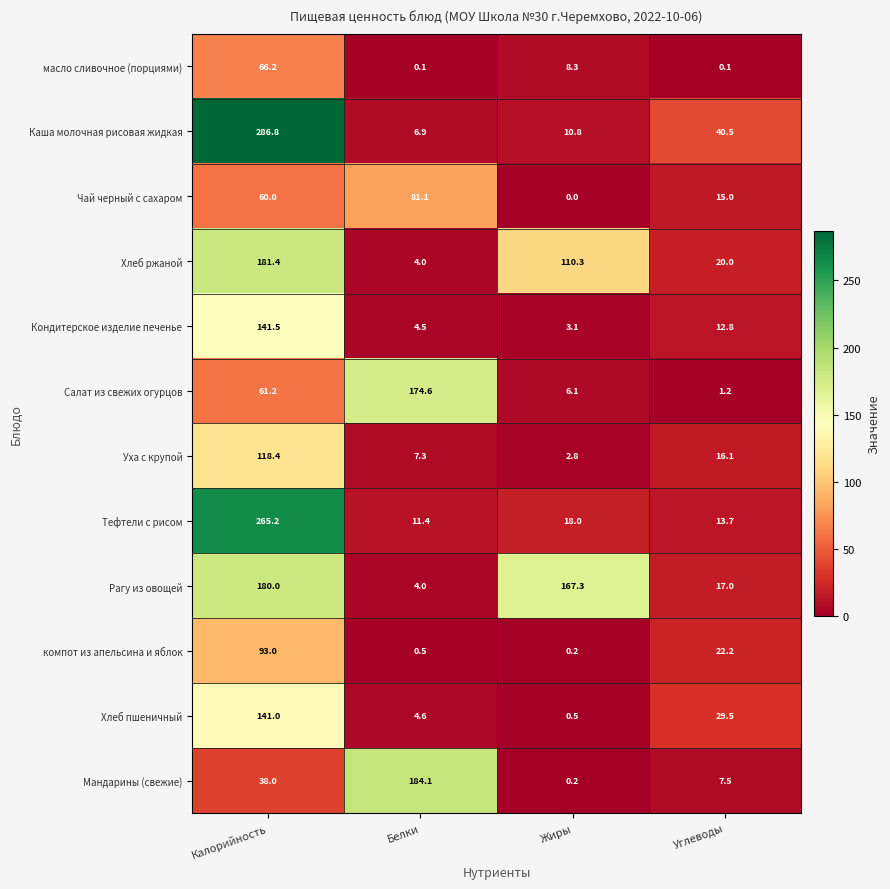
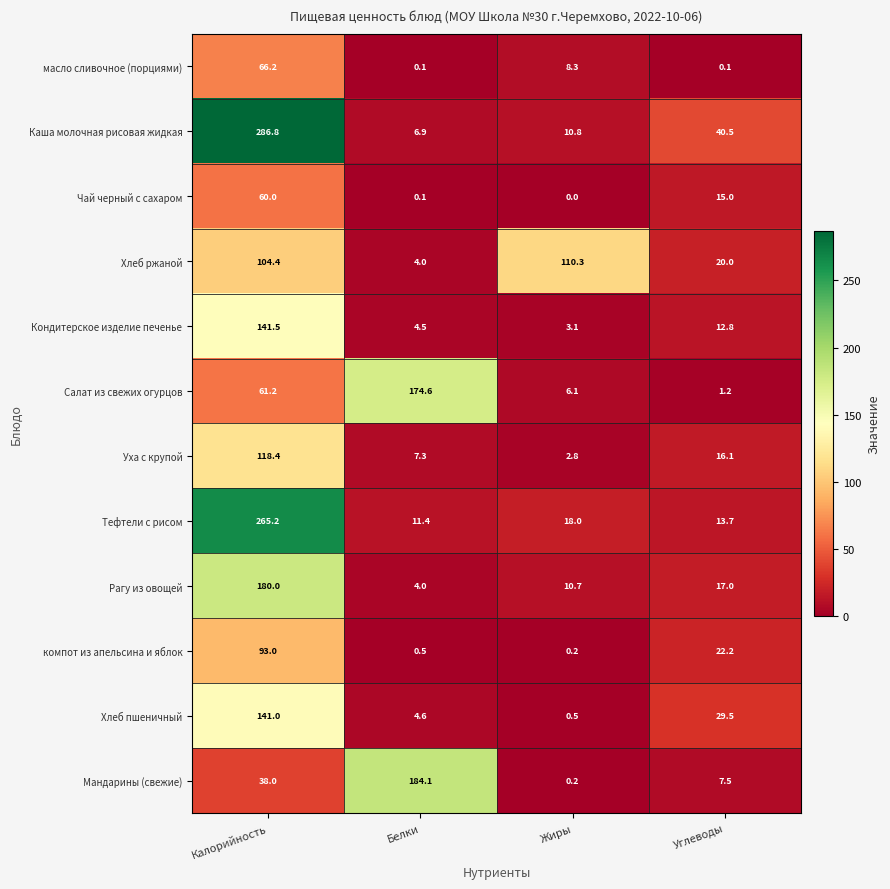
  {
    "масло сливочное (порциями)": {
      "Калорийность": 66.2,
      "Белки": 0.1,
      "Жиры": 8.3,
      "Углеводы": 0.1
    },
    "Каша молочная рисовая жидкая": {
      "Калорийность": 286.8,
      "Белки": 6.9,
      "Жиры": 10.8,
      "Углеводы": 40.5
    },
    "Чай черный с сахаром": {
      "Калорийность": 60.0,
-     "Белки": 81.1,
+     "Белки": 0.1,
      "Жиры": 0.0,
      "Углеводы": 15.0
    },
    "Хлеб ржаной": {
-     "Калорийность": 181.4,
+     "Калорийность": 104.4,
      "Белки": 4.0,
      "Жиры": 110.3,
      "Углеводы": 20.0
    },
    "Кондитерское изделие печенье": {
      "Калорийность": 141.5,
      "Белки": 4.5,
      "Жиры": 3.1,
      "Углеводы": 12.8
    },
    "Салат из свежих огурцов": {
      "Калорийность": 61.2,
      "Белки": 174.6,
      "Жиры": 6.1,
      "Углеводы": 1.2
    },
    "Уха с крупой": {
      "Калорийность": 118.4,
      "Белки": 7.3,
      "Жиры": 2.8,
      "Углеводы": 16.1
    },
    "Тефтели с рисом": {
      "Калорийность": 265.2,
      "Белки": 11.4,
      "Жиры": 18.0,
      "Углеводы": 13.7
    },
    "Рагу из овощей": {
      "Калорийность": 180.0,
      "Белки": 4.0,
-     "Жиры": 167.3,
+     "Жиры": 10.7,
      "Углеводы": 17.0
    },
    "компот из апельсина и яблок": {
      "Калорийность": 93.0,
      "Белки": 0.5,
      "Жиры": 0.2,
      "Углеводы": 22.2
    },
    "Хлеб пшеничный": {
      "Калорийность": 141.0,
      "Белки": 4.6,
      "Жиры": 0.5,
      "Углеводы": 29.5
    },
    "Мандарины (свежие)": {
      "Калорийность": 38.0,
      "Белки": 184.1,
      "Жиры": 0.2,
      "Углеводы": 7.5
    }
  }
